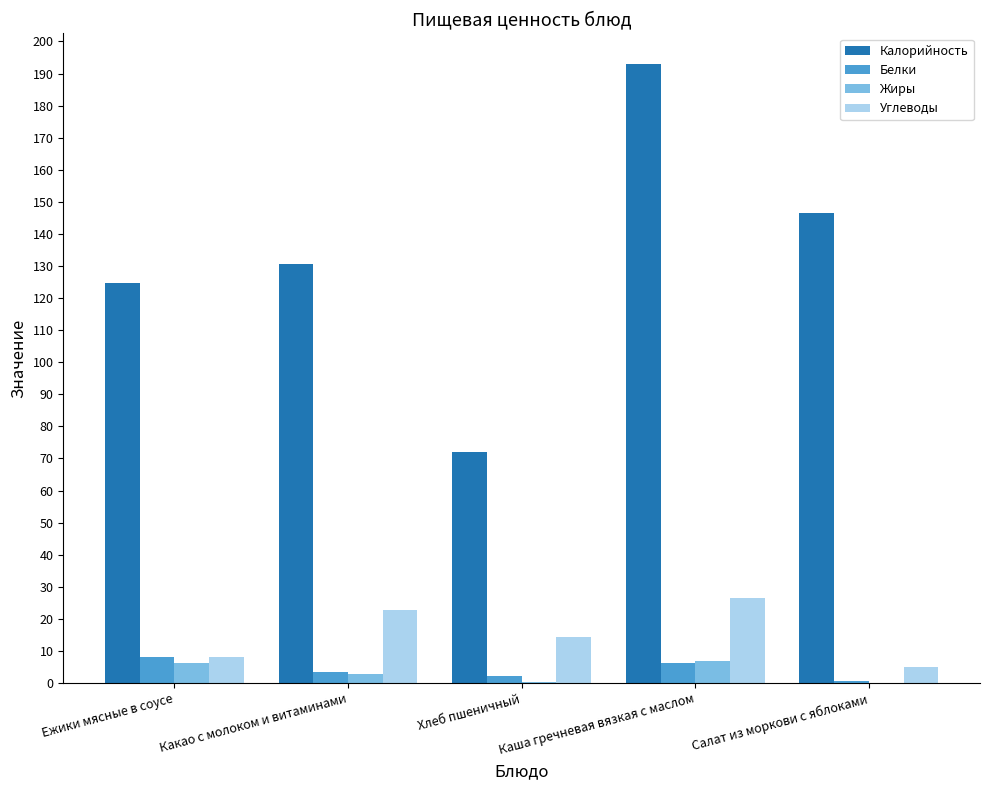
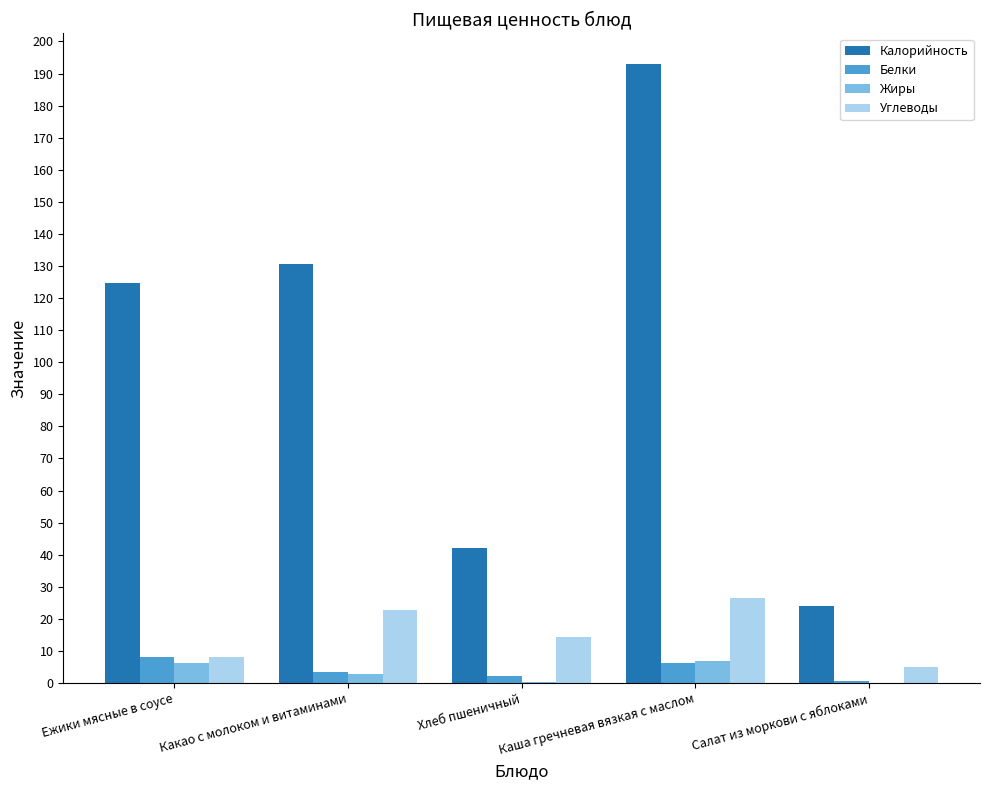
  {
    "Калорийность": {
      "Ежики мясные в соусе": 125,
      "Какао с молоком и витаминами": 131,
-     "Хлеб пшеничный": 72,
+     "Хлеб пшеничный": 42,
      "Каша гречневая вязкая с маслом": 193,
-     "Салат из моркови с яблоками": 147
+     "Салат из моркови с яблоками": 24
    }
  }
